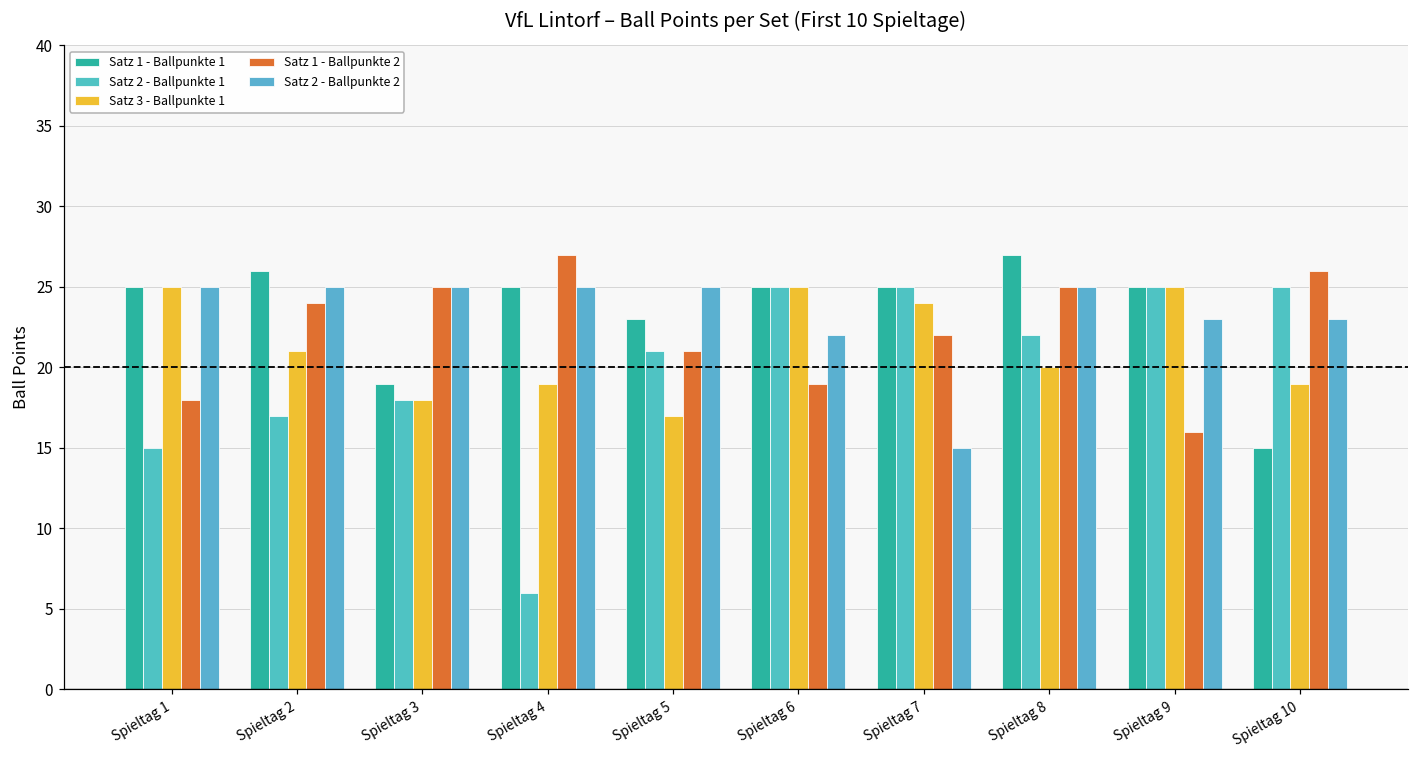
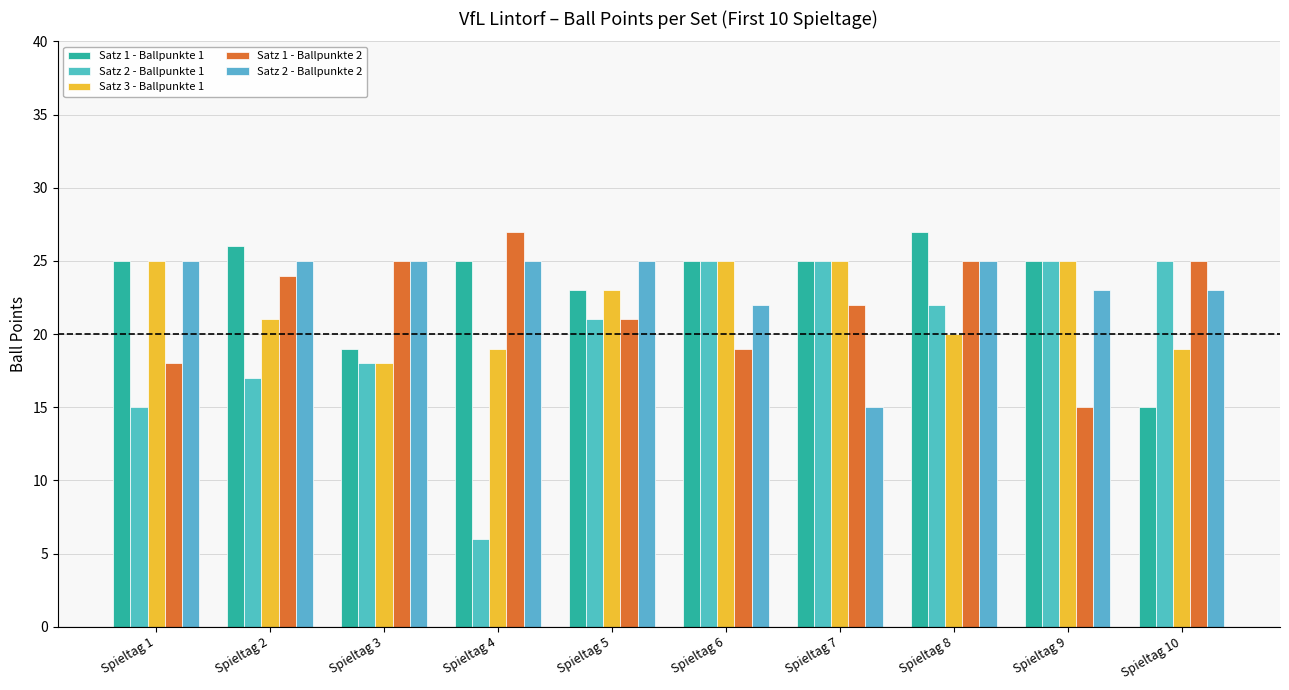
  {
    "Satz 3 - Ballpunkte 1": {
      "Spieltag 1": 25,
      "Spieltag 2": 21,
      "Spieltag 3": 18,
      "Spieltag 4": 19,
-     "Spieltag 5": 17,
+     "Spieltag 5": 23,
      "Spieltag 6": 25,
-     "Spieltag 7": 24,
+     "Spieltag 7": 25,
      "Spieltag 8": 20,
      "Spieltag 9": 25,
      "Spieltag 10": 19
    },
    "Satz 1 - Ballpunkte 2": {
      "Spieltag 1": 18,
      "Spieltag 2": 24,
      "Spieltag 3": 25,
      "Spieltag 4": 27,
      "Spieltag 5": 21,
      "Spieltag 6": 19,
      "Spieltag 7": 22,
      "Spieltag 8": 25,
-     "Spieltag 9": 16,
-     "Spieltag 10": 26
+     "Spieltag 9": 15,
+     "Spieltag 10": 25
    }
  }
